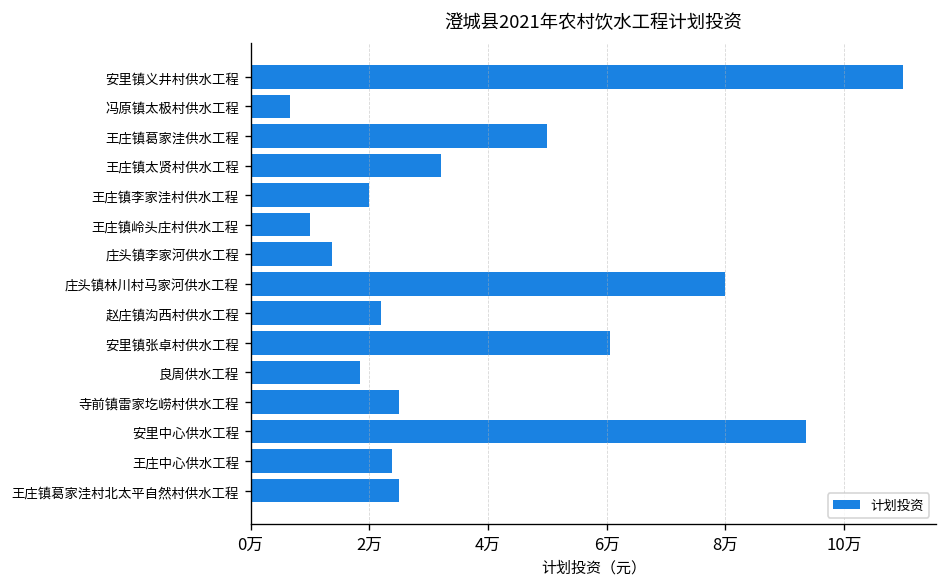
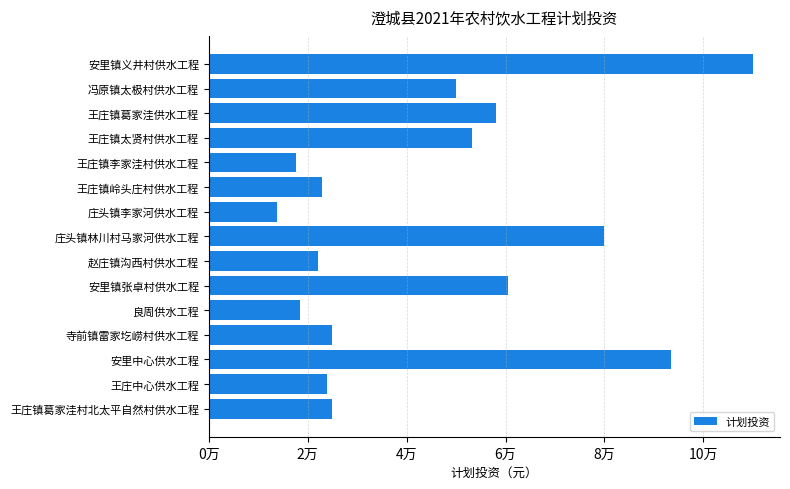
  {
    "安里镇义井村供水工程": "11.0万",
-   "冯原镇太极村供水工程": "0.7万",
-   "王庄镇葛家洼供水工程": "5.0万",
-   "王庄镇太贤村供水工程": "3.2万",
-   "王庄镇李家洼村供水工程": "2.0万",
-   "王庄镇岭头庄村供水工程": "1.0万",
+   "冯原镇太极村供水工程": "5.0万",
+   "王庄镇葛家洼供水工程": "5.8万",
+   "王庄镇太贤村供水工程": "5.3万",
+   "王庄镇李家洼村供水工程": "1.8万",
+   "王庄镇岭头庄村供水工程": "2.3万",
    "庄头镇李家河供水工程": "1.4万",
    "庄头镇林川村马家河供水工程": "8.0万",
    "赵庄镇沟西村供水工程": "2.2万",
    "安里镇张卓村供水工程": "6.1万",
    "良周供水工程": "1.8万",
    "寺前镇雷家圪崂村供水工程": "2.5万",
    "安里中心供水工程": "9.4万",
    "王庄中心供水工程": "2.4万",
    "王庄镇葛家洼村北太平自然村供水工程": "2.5万"
  }
